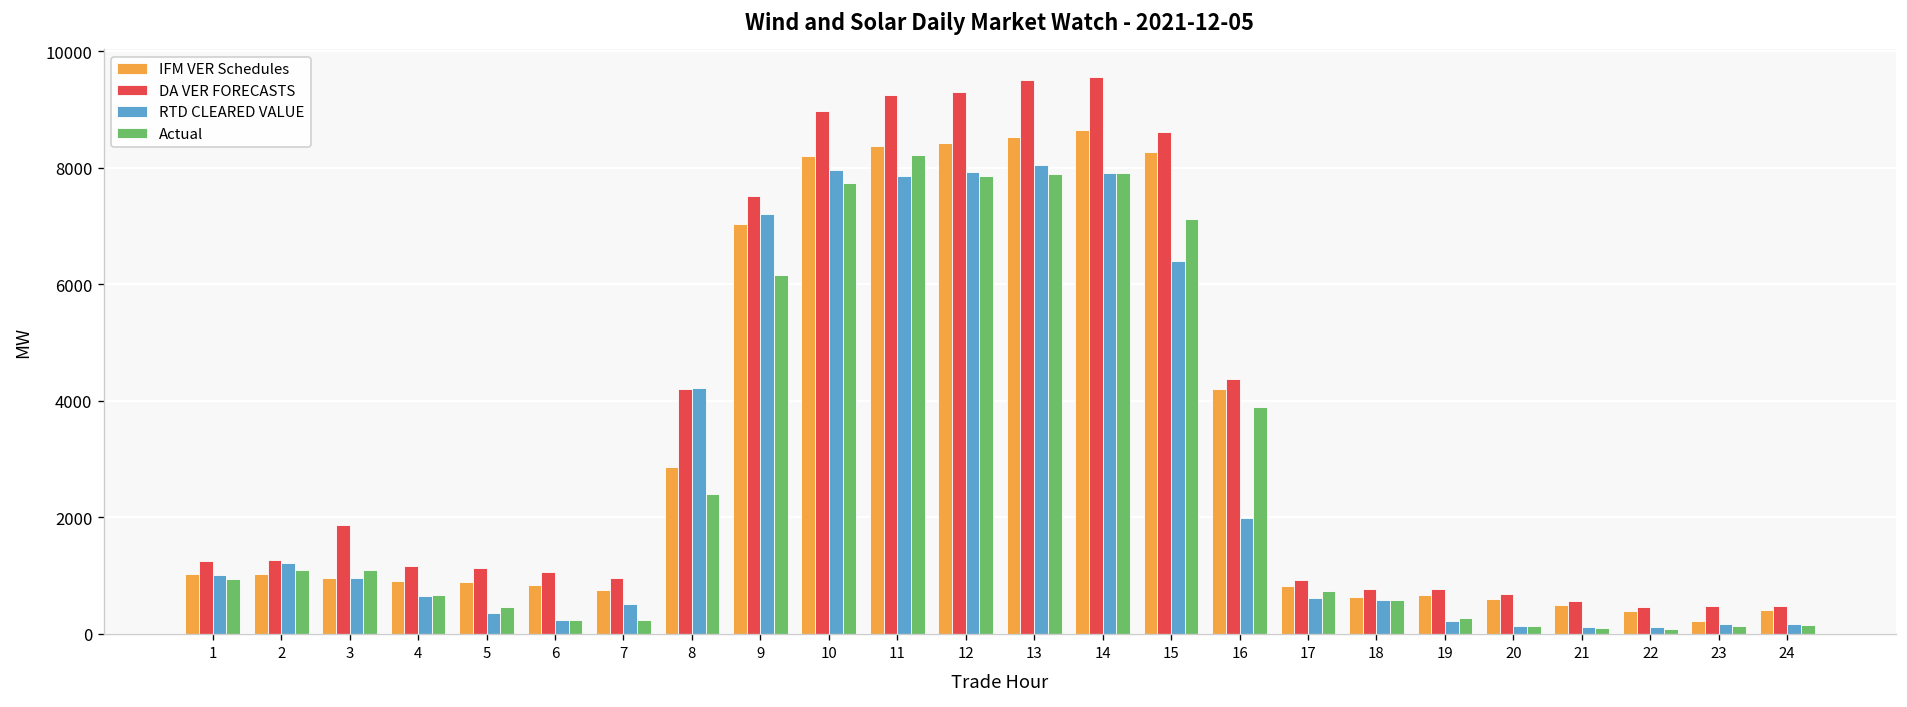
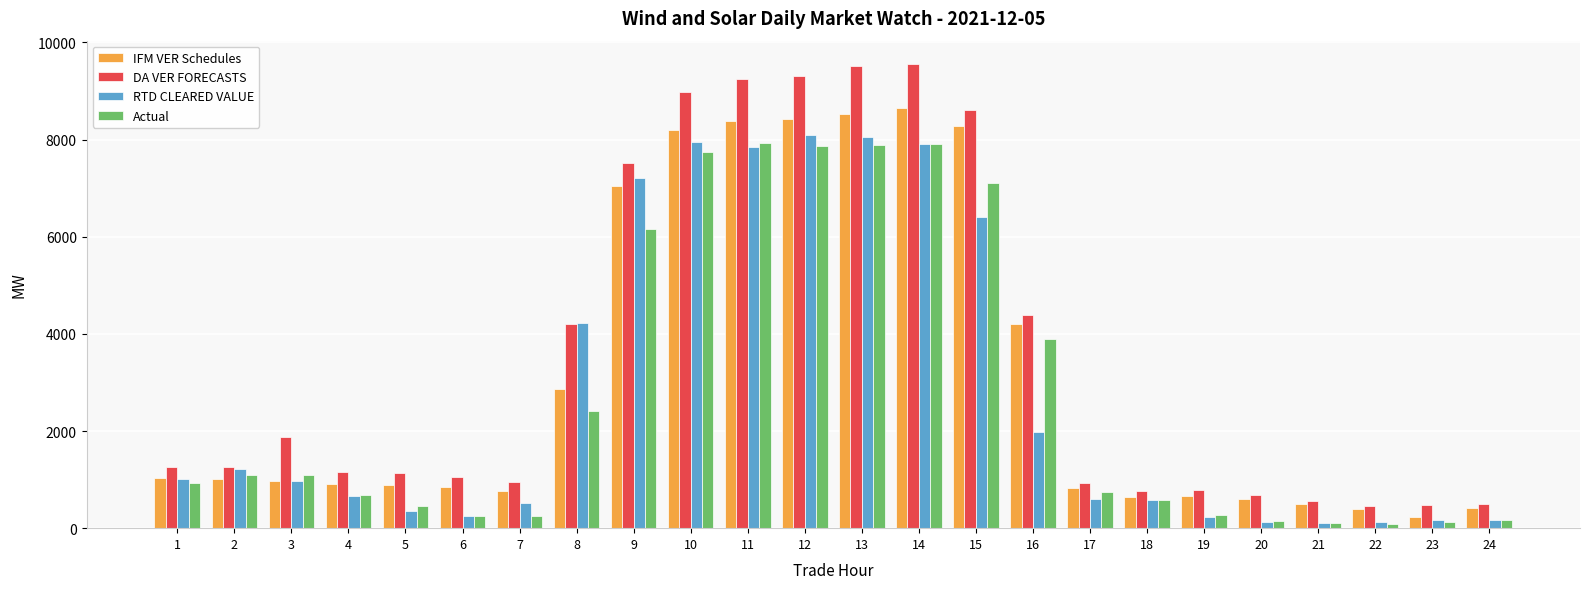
  {
    "IFM VER Schedules": {
      "1": 1000,
      "2": 1000,
      "3": 1000,
      "4": 900,
      "5": 900,
      "6": 800,
      "7": 800,
      "8": 2900,
      "9": 7000,
      "10": 8200,
      "11": 8400,
      "12": 8400,
      "13": 8500,
      "14": 8600,
      "15": 8300,
      "16": 4200,
      "17": 800,
      "18": 600,
      "19": 700,
      "20": 600,
      "21": 500,
      "22": 400,
      "23": 200,
      "24": 400
    },
    "DA VER FORECASTS": {
      "1": 1300,
      "2": 1300,
      "3": 1900,
      "4": 1200,
      "5": 1100,
      "6": 1100,
      "7": 1000,
      "8": 4200,
      "9": 7500,
      "10": 9000,
      "11": 9200,
      "12": 9300,
      "13": 9500,
      "14": 9600,
      "15": 8600,
      "16": 4400,
      "17": 900,
      "18": 800,
      "19": 800,
      "20": 700,
      "21": 600,
      "22": 500,
      "23": 500,
      "24": 500
    },
    "RTD CLEARED VALUE": {
      "1": 1000,
      "2": 1200,
      "3": 1000,
      "4": 700,
      "5": 400,
      "6": 200,
      "7": 500,
      "8": 4200,
      "9": 7200,
      "10": 8000,
      "11": 7900,
-     "12": 7900,
+     "12": 8100,
      "13": 8100,
      "14": 7900,
      "15": 6400,
      "16": 2000,
      "17": 600,
      "18": 600,
      "19": 200,
      "20": 100,
      "21": 100,
      "22": 100,
      "23": 200,
      "24": 200
    },
    "Actual": {
      "1": 900,
      "2": 1100,
      "3": 1100,
      "4": 700,
      "5": 500,
      "6": 200,
      "7": 200,
      "8": 2400,
      "9": 6200,
      "10": 7700,
-     "11": 8200,
+     "11": 7900,
      "12": 7900,
      "13": 7900,
      "14": 7900,
      "15": 7100,
      "16": 3900,
      "17": 700,
      "18": 600,
      "19": 300,
      "20": 100,
      "21": 100,
      "22": 100,
      "23": 100,
      "24": 200
    }
  }
